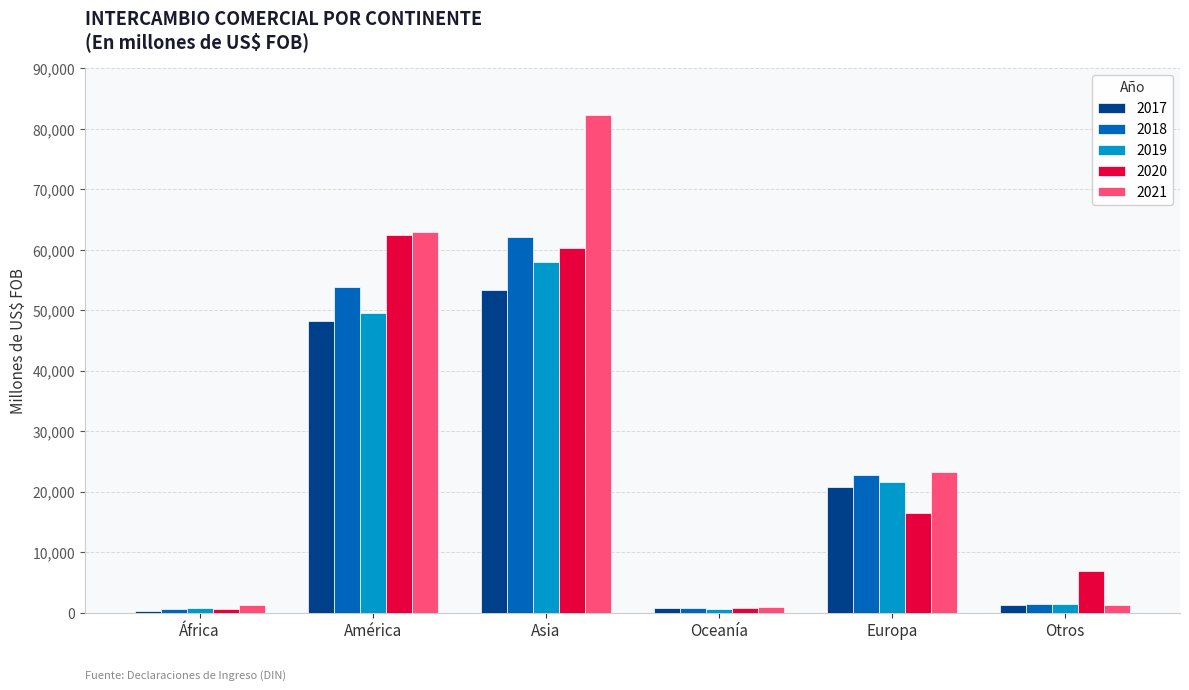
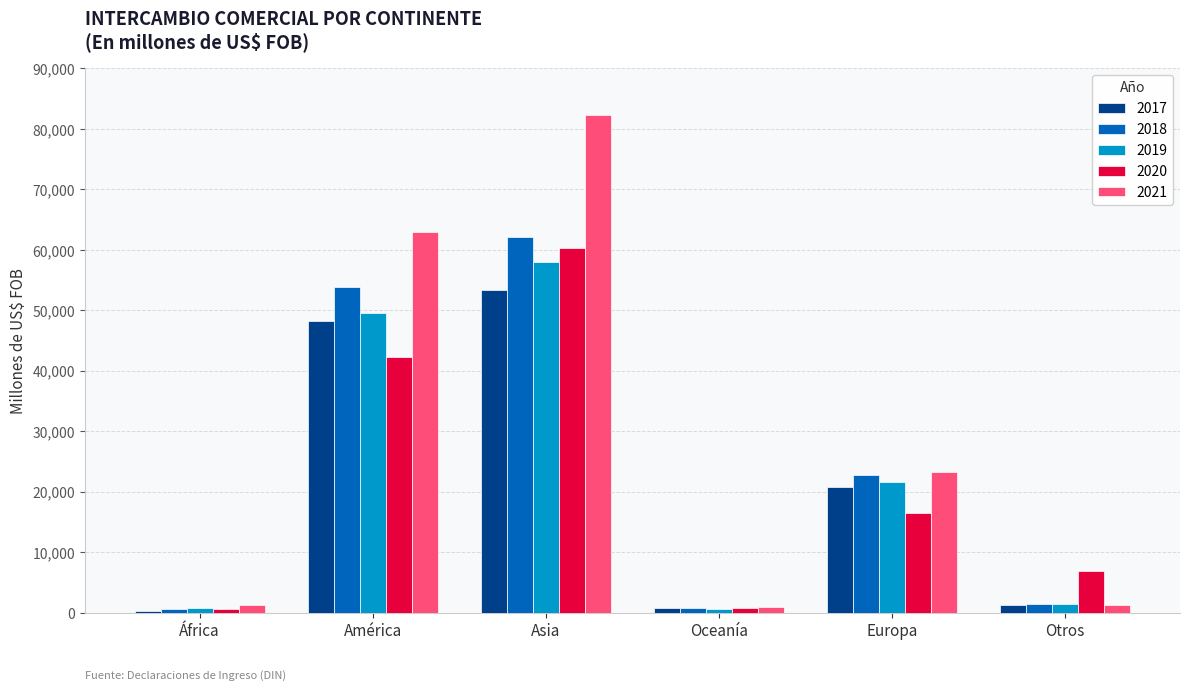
  {
    "2017": {
      "América": "48,000",
      "Asia": "53,000",
      "Oceanía": "1,000",
      "Europa": "21,000",
      "Otros": "1,000"
    },
    "2020": {
      "África": "1,000",
-     "América": "62,000",
+     "América": "42,000",
      "Asia": "60,000",
      "Oceanía": "1,000",
      "Europa": "16,000",
      "Otros": "7,000"
    },
    "2021": {
      "África": "1,000",
      "América": "63,000",
      "Asia": "82,000",
      "Oceanía": "1,000",
      "Europa": "23,000",
      "Otros": "1,000"
    }
  }
